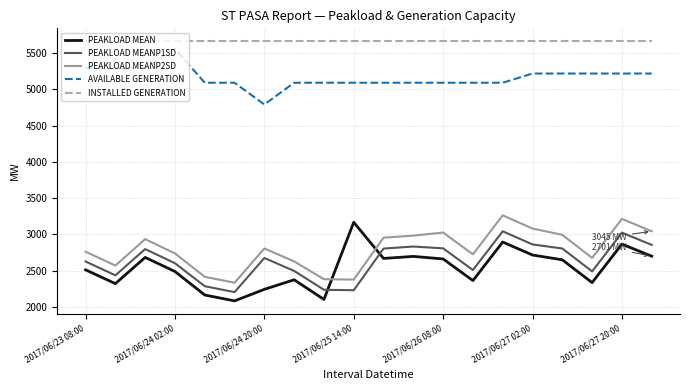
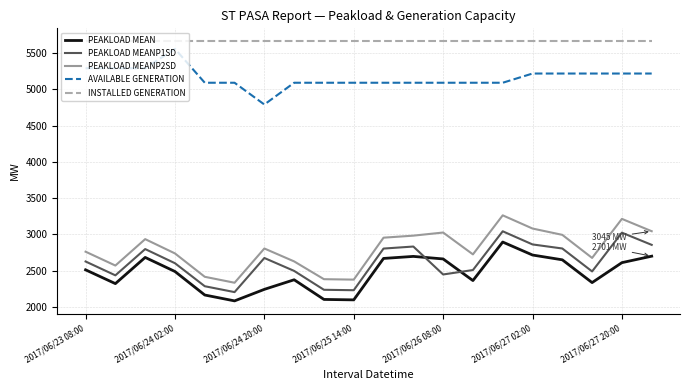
  {
    "PEAKLOAD MEAN": {
      "2017/06/23 08:00": 2500,
      "2017/06/24 02:00": 2500,
      "2017/06/24 20:00": 2200,
-     "2017/06/25 14:00": 3200,
+     "2017/06/25 14:00": 2100,
      "2017/06/26 08:00": 2700,
      "2017/06/27 02:00": 2700,
-     "2017/06/27 20:00": 2900
+     "2017/06/27 20:00": 2600
    },
    "PEAKLOAD MEANP1SD": {
      "2017/06/23 08:00": 2600,
      "2017/06/24 02:00": 2600,
      "2017/06/24 20:00": 2700,
      "2017/06/25 14:00": 2200,
-     "2017/06/26 08:00": 2800,
+     "2017/06/26 08:00": 2400,
      "2017/06/27 02:00": 2900
    },
    "AVAILABLE GENERATION": {
      "2017/06/24 20:00": 4800,
      "2017/06/25 14:00": 5100,
      "2017/06/26 08:00": 5100,
      "2017/06/27 02:00": 5200,
      "2017/06/27 20:00": 5200
    }
  }
